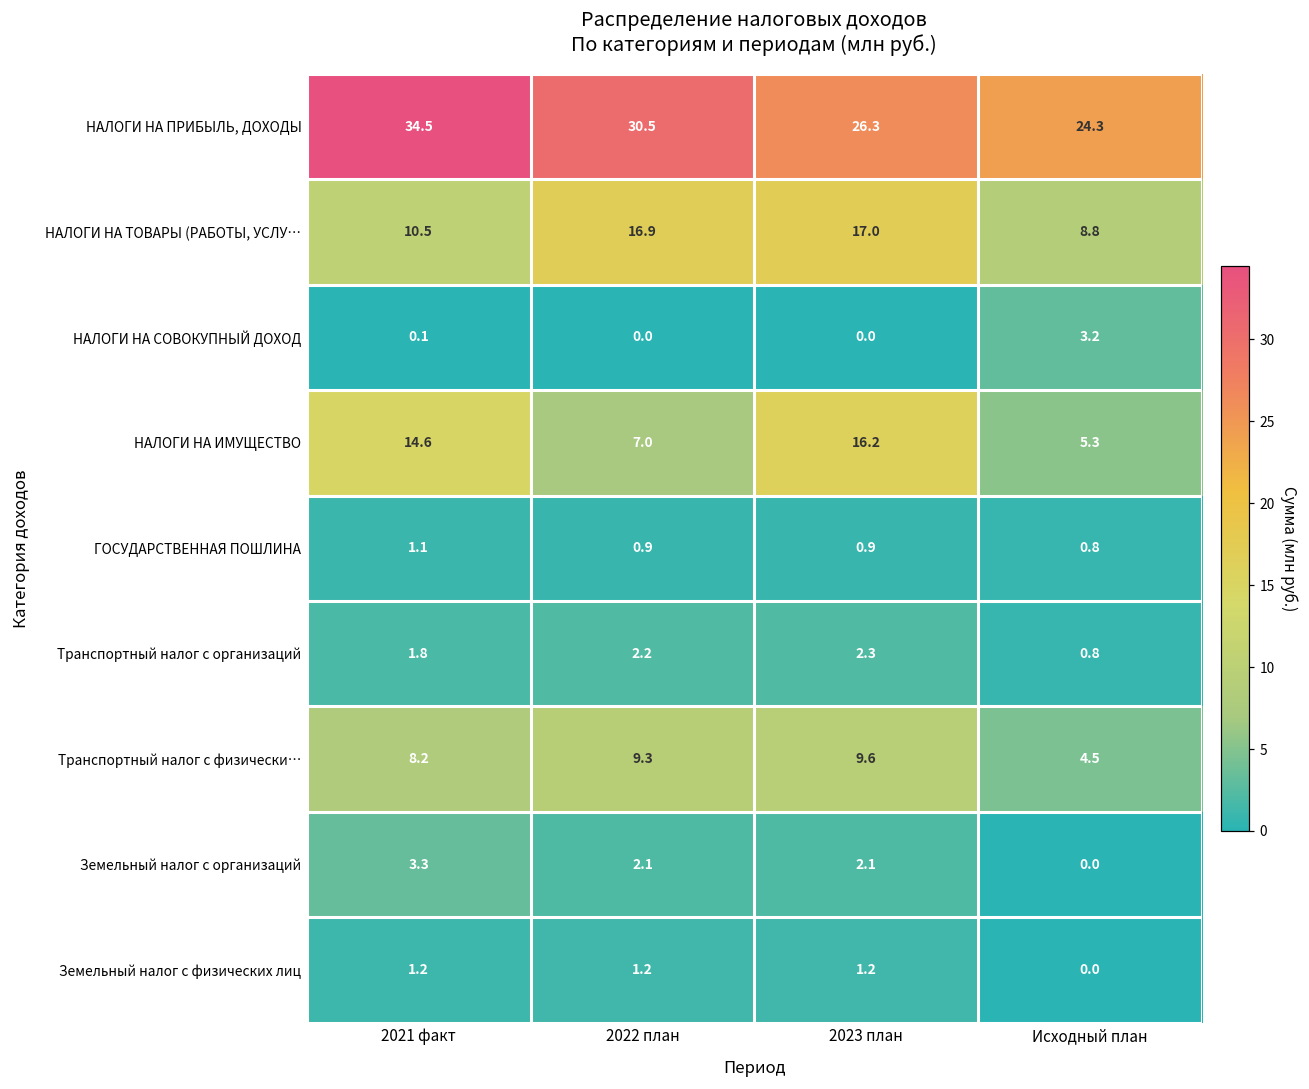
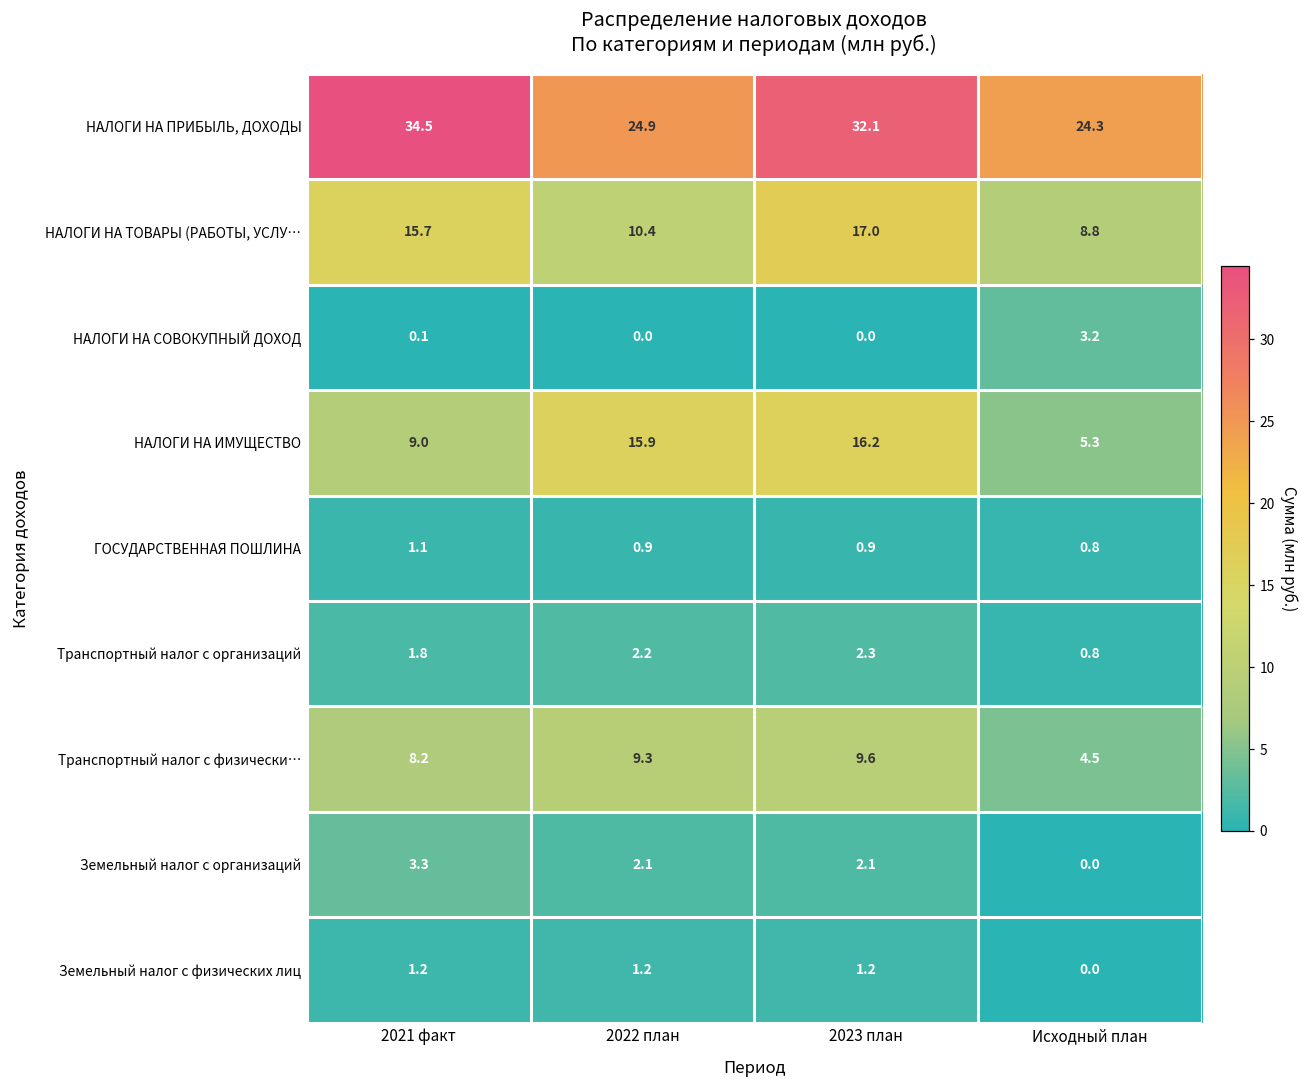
  {
    "НАЛОГИ НА ПРИБЫЛЬ, ДОХОДЫ": {
      "2021 факт": 34.5,
-     "2022 план": 30.5,
-     "2023 план": 26.3,
+     "2022 план": 24.9,
+     "2023 план": 32.1,
      "Исходный план": 24.3
    },
    "НАЛОГИ НА ТОВАРЫ (РАБОТЫ, УСЛУ…": {
-     "2021 факт": 10.5,
-     "2022 план": 16.9,
+     "2021 факт": 15.7,
+     "2022 план": 10.4,
      "2023 план": 17.0,
      "Исходный план": 8.8
    },
    "НАЛОГИ НА СОВОКУПНЫЙ ДОХОД": {
      "2021 факт": 0.1,
      "2022 план": 0.0,
      "2023 план": 0.0,
      "Исходный план": 3.2
    },
    "НАЛОГИ НА ИМУЩЕСТВО": {
-     "2021 факт": 14.6,
-     "2022 план": 7.0,
+     "2021 факт": 9.0,
+     "2022 план": 15.9,
      "2023 план": 16.2,
      "Исходный план": 5.3
    },
    "ГОСУДАРСТВЕННАЯ ПОШЛИНА": {
      "2021 факт": 1.1,
      "2022 план": 0.9,
      "2023 план": 0.9,
      "Исходный план": 0.8
    },
    "Транспортный налог с организаций": {
      "2021 факт": 1.8,
      "2022 план": 2.2,
      "2023 план": 2.3,
      "Исходный план": 0.8
    },
    "Транспортный налог с физически…": {
      "2021 факт": 8.2,
      "2022 план": 9.3,
      "2023 план": 9.6,
      "Исходный план": 4.5
    },
    "Земельный налог с организаций": {
      "2021 факт": 3.3,
      "2022 план": 2.1,
      "2023 план": 2.1,
      "Исходный план": 0.0
    },
    "Земельный налог с физических лиц": {
      "2021 факт": 1.2,
      "2022 план": 1.2,
      "2023 план": 1.2,
      "Исходный план": 0.0
    }
  }
